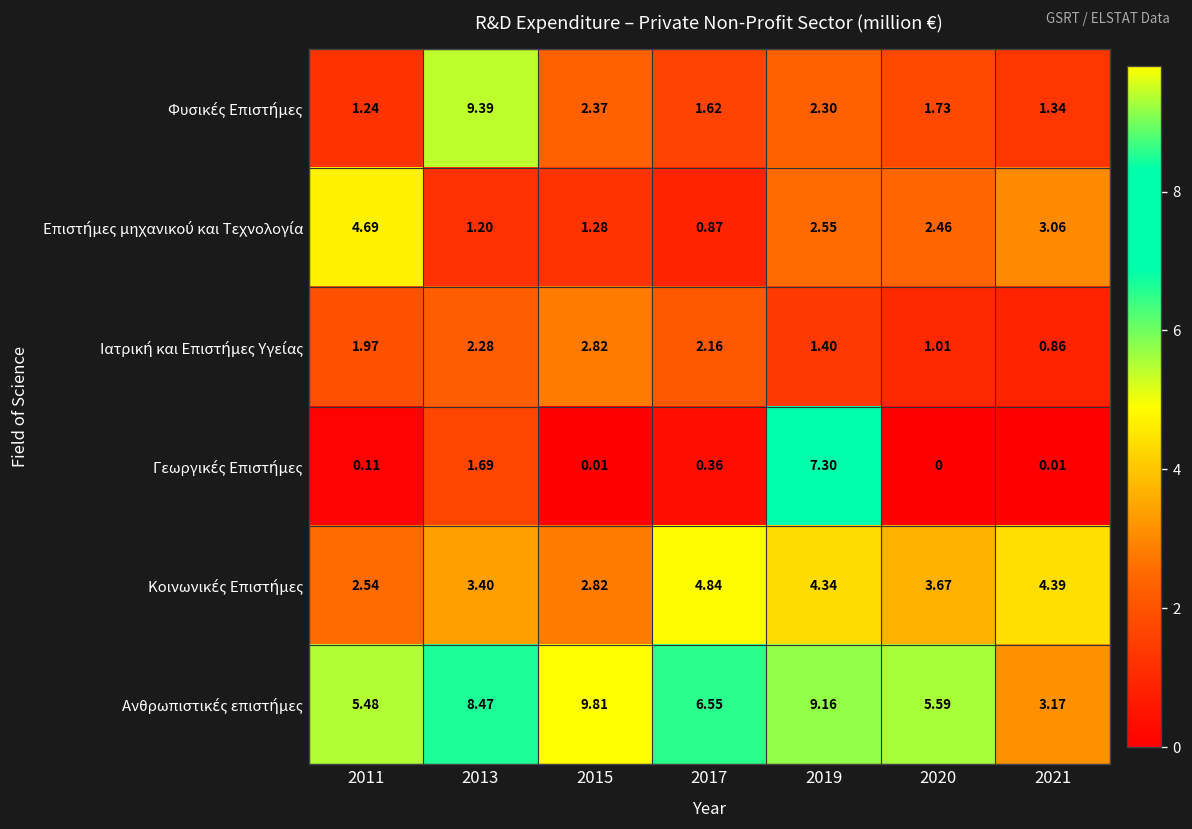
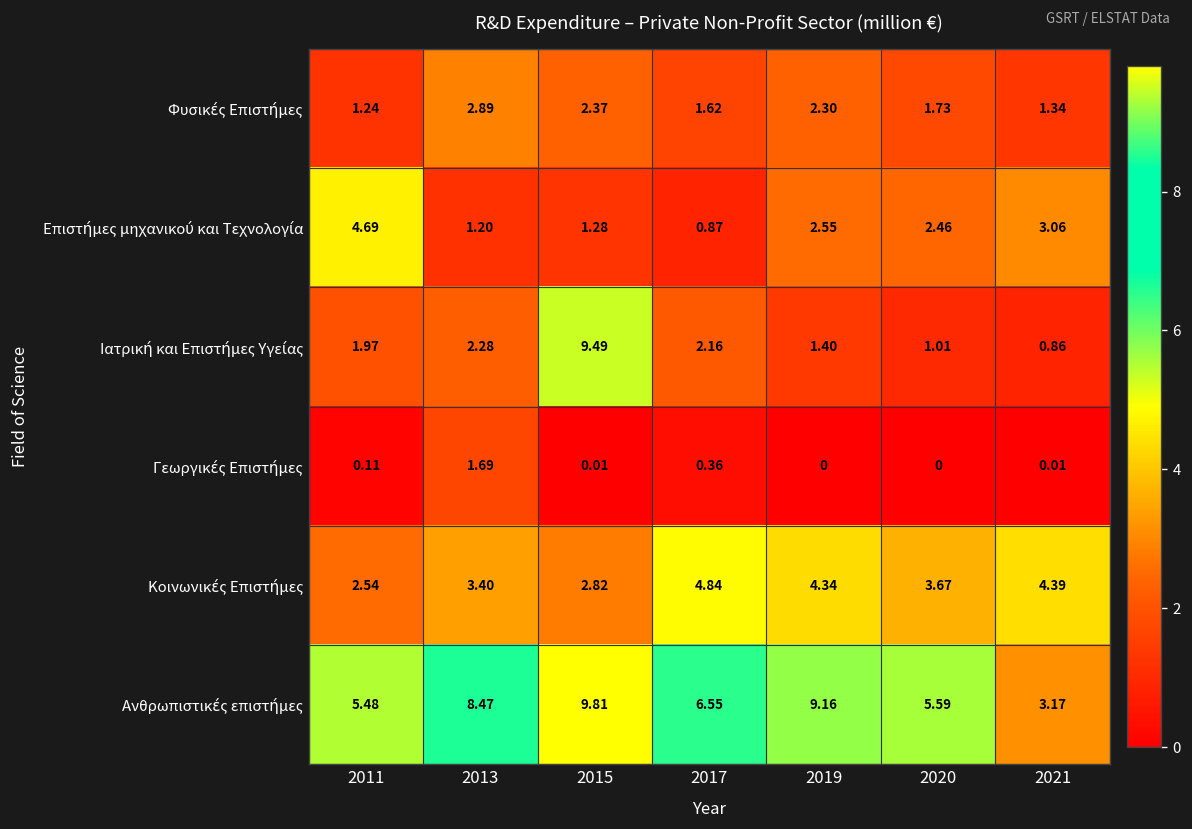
  {
    "Φυσικές Επιστήμες": {
      "2011": 1.24,
-     "2013": 9.39,
+     "2013": 2.89,
      "2015": 2.37,
      "2017": 1.62,
      "2019": 2.30,
      "2020": 1.73,
      "2021": 1.34
    },
    "Επιστήμες μηχανικού και Τεχνολογία": {
      "2011": 4.69,
      "2013": 1.20,
      "2015": 1.28,
      "2017": 0.87,
      "2019": 2.55,
      "2020": 2.46,
      "2021": 3.06
    },
    "Ιατρική και Επιστήμες Υγείας": {
      "2011": 1.97,
      "2013": 2.28,
-     "2015": 2.82,
+     "2015": 9.49,
      "2017": 2.16,
      "2019": 1.40,
      "2020": 1.01,
      "2021": 0.86
    },
    "Γεωργικές Επιστήμες": {
      "2011": 0.11,
      "2013": 1.69,
      "2015": 0.01,
      "2017": 0.36,
-     "2019": 7.30,
+     "2019": 0,
      "2020": 0,
      "2021": 0.01
    },
    "Κοινωνικές Επιστήμες": {
      "2011": 2.54,
      "2013": 3.40,
      "2015": 2.82,
      "2017": 4.84,
      "2019": 4.34,
      "2020": 3.67,
      "2021": 4.39
    },
    "Ανθρωπιστικές επιστήμες": {
      "2011": 5.48,
      "2013": 8.47,
      "2015": 9.81,
      "2017": 6.55,
      "2019": 9.16,
      "2020": 5.59,
      "2021": 3.17
    }
  }
